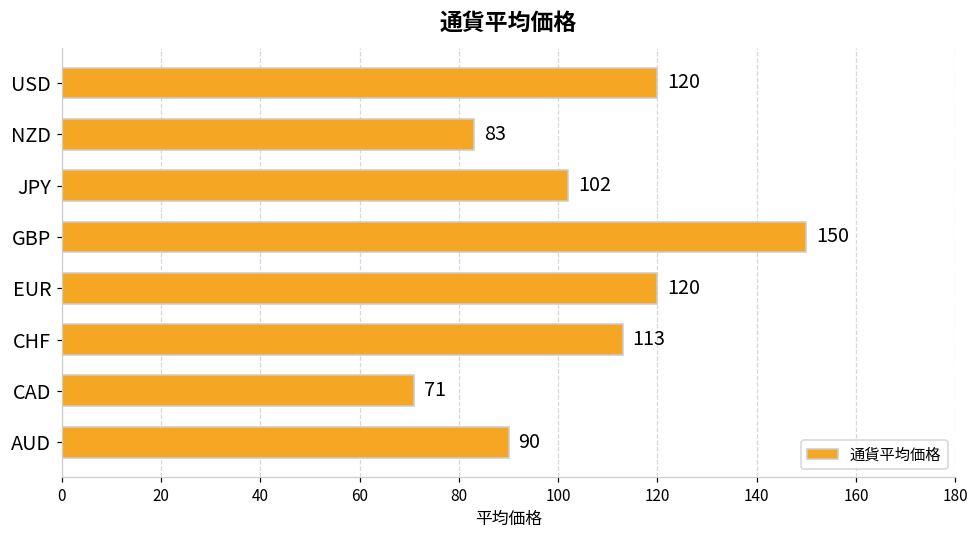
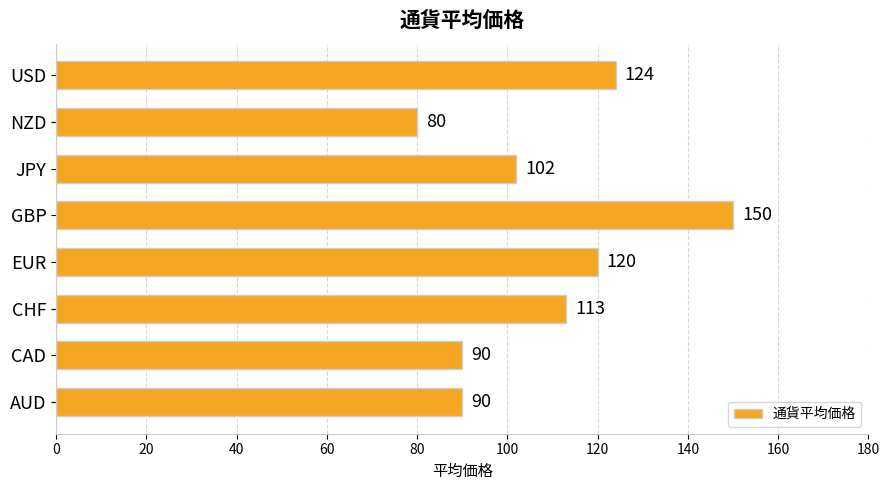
  {
-   "USD": 120,
-   "NZD": 83,
+   "USD": 124,
+   "NZD": 80,
    "JPY": 102,
    "GBP": 150,
    "EUR": 120,
    "CHF": 113,
-   "CAD": 71,
+   "CAD": 90,
    "AUD": 90
  }
